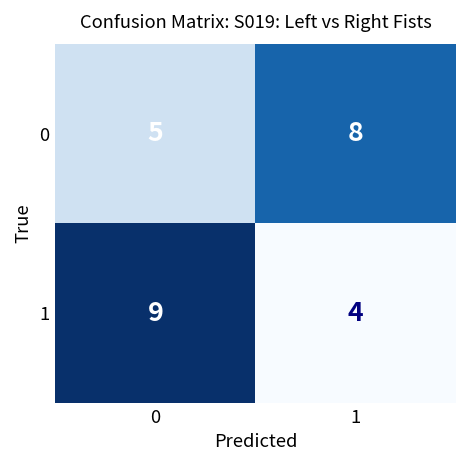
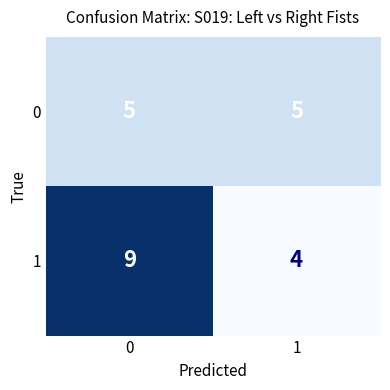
  {
    "0": {
      "0": 5,
-     "1": 8
+     "1": 5
    },
    "1": {
      "0": 9,
      "1": 4
    }
  }
